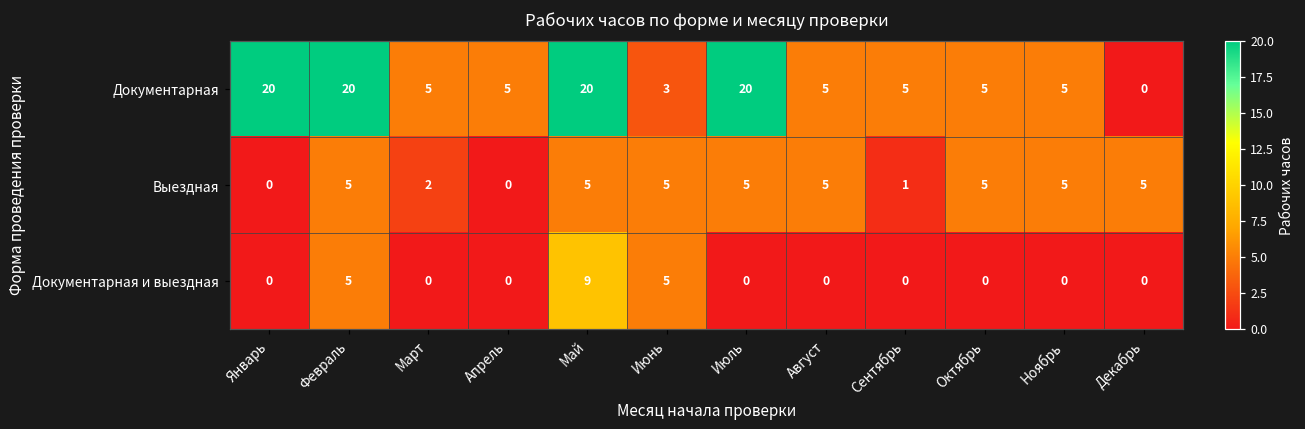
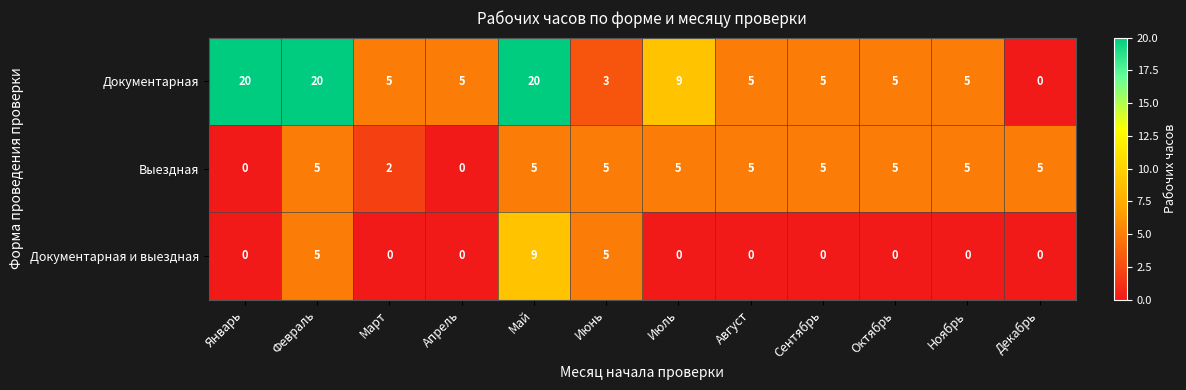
  {
    "Документарная": {
      "Январь": 20,
      "Февраль": 20,
      "Март": 5,
      "Апрель": 5,
      "Май": 20,
      "Июнь": 3,
-     "Июль": 20,
+     "Июль": 9,
      "Август": 5,
      "Сентябрь": 5,
      "Октябрь": 5,
      "Ноябрь": 5,
      "Декабрь": 0
    },
    "Выездная": {
      "Январь": 0,
      "Февраль": 5,
      "Март": 2,
      "Апрель": 0,
      "Май": 5,
      "Июнь": 5,
      "Июль": 5,
      "Август": 5,
-     "Сентябрь": 1,
+     "Сентябрь": 5,
      "Октябрь": 5,
      "Ноябрь": 5,
      "Декабрь": 5
    },
    "Документарная и выездная": {
      "Январь": 0,
      "Февраль": 5,
      "Март": 0,
      "Апрель": 0,
      "Май": 9,
      "Июнь": 5,
      "Июль": 0,
      "Август": 0,
      "Сентябрь": 0,
      "Октябрь": 0,
      "Ноябрь": 0,
      "Декабрь": 0
    }
  }
